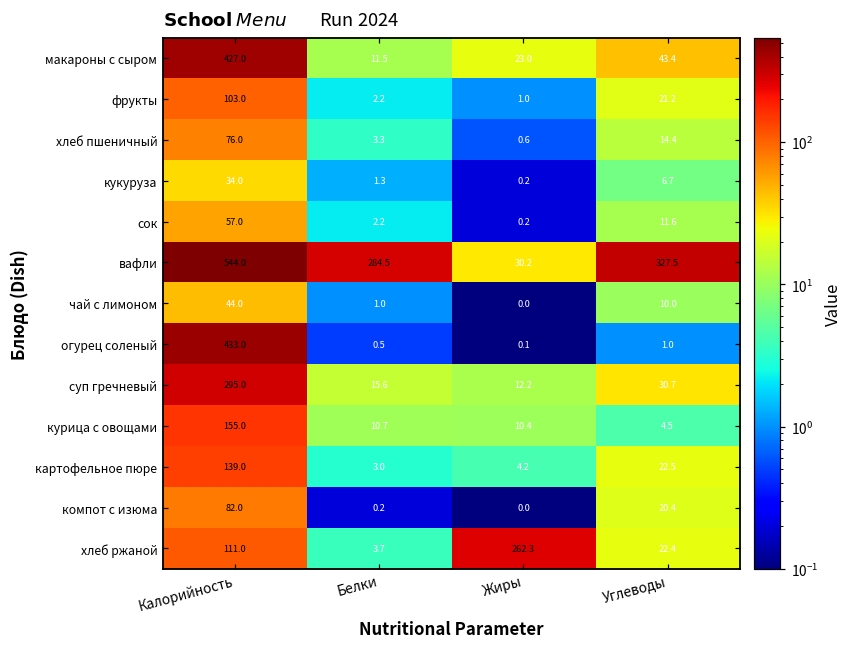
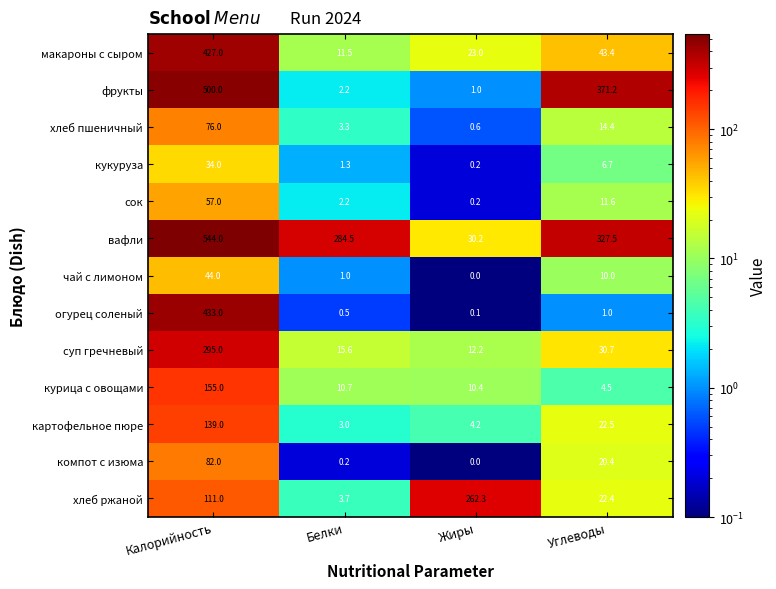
  {
    "макароны с сыром": {
      "Калорийность": 427.0,
      "Белки": 11.5,
      "Жиры": 23.0,
      "Углеводы": 43.4
    },
    "фрукты": {
-     "Калорийность": 103.0,
+     "Калорийность": 500.0,
      "Белки": 2.2,
      "Жиры": 1.0,
-     "Углеводы": 21.2
+     "Углеводы": 371.2
    },
    "хлеб пшеничный": {
      "Калорийность": 76.0,
      "Белки": 3.3,
      "Жиры": 0.6,
      "Углеводы": 14.4
    },
    "кукуруза": {
      "Калорийность": 34.0,
      "Белки": 1.3,
      "Жиры": 0.2,
      "Углеводы": 6.7
    },
    "сок": {
      "Калорийность": 57.0,
      "Белки": 2.2,
      "Жиры": 0.2,
      "Углеводы": 11.6
    },
    "вафли": {
      "Калорийность": 544.0,
      "Белки": 284.5,
      "Жиры": 30.2,
      "Углеводы": 327.5
    },
    "чай с лимоном": {
      "Калорийность": 44.0,
      "Белки": 1.0,
      "Жиры": 0.0,
      "Углеводы": 10.0
    },
    "огурец соленый": {
      "Калорийность": 433.0,
      "Белки": 0.5,
      "Жиры": 0.1,
      "Углеводы": 1.0
    },
    "суп гречневый": {
      "Калорийность": 295.0,
      "Белки": 15.6,
      "Жиры": 12.2,
      "Углеводы": 30.7
    },
    "курица с овощами": {
      "Калорийность": 155.0,
      "Белки": 10.7,
      "Жиры": 10.4,
      "Углеводы": 4.5
    },
    "картофельное пюре": {
      "Калорийность": 139.0,
      "Белки": 3.0,
      "Жиры": 4.2,
      "Углеводы": 22.5
    },
    "компот с изюма": {
      "Калорийность": 82.0,
      "Белки": 0.2,
      "Жиры": 0.0,
      "Углеводы": 20.4
    },
    "хлеб ржаной": {
      "Калорийность": 111.0,
      "Белки": 3.7,
      "Жиры": 262.3,
      "Углеводы": 22.4
    }
  }
